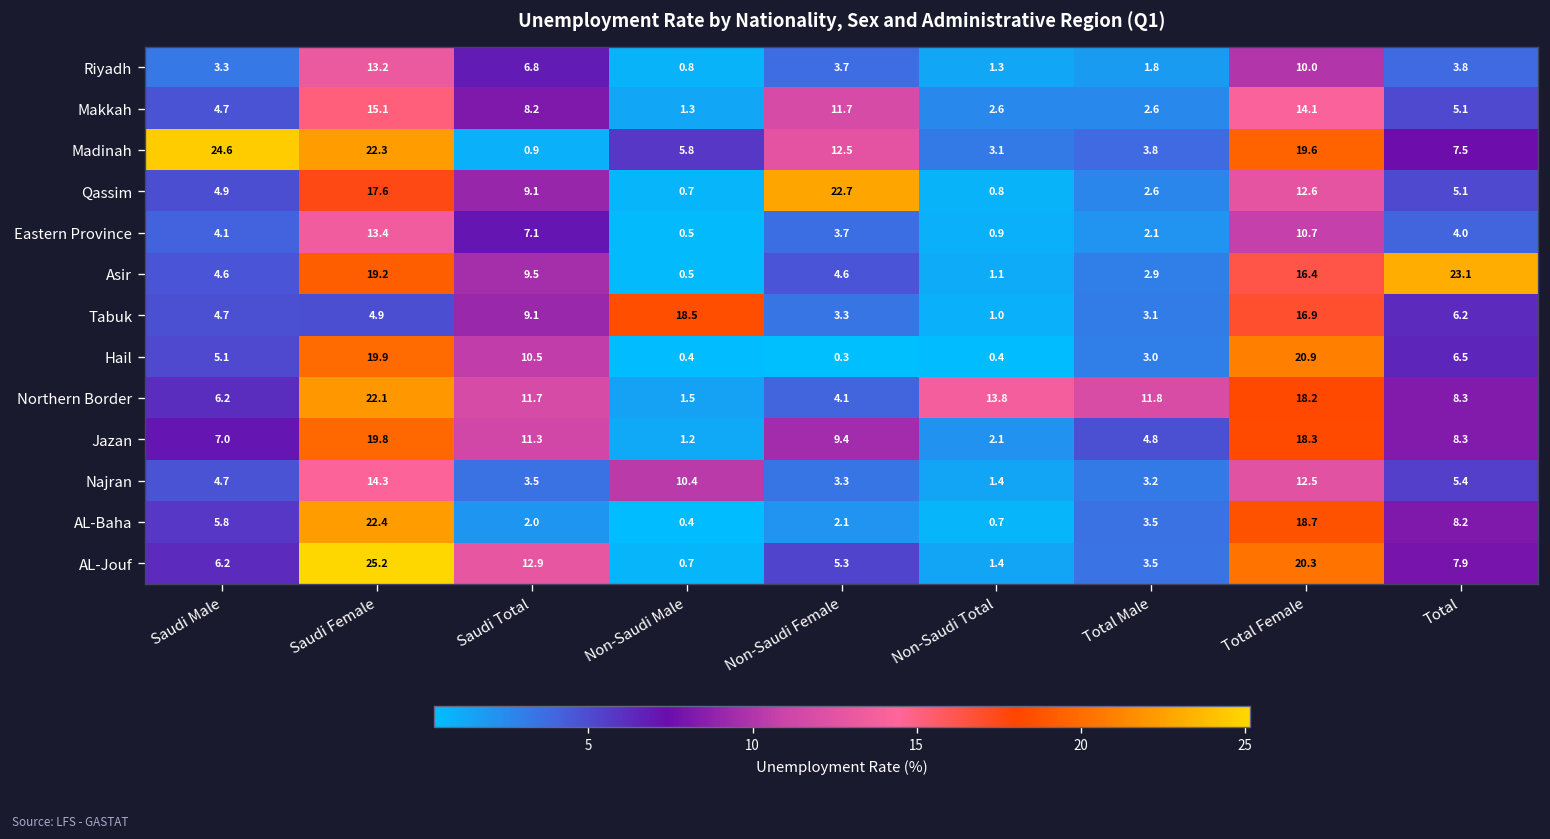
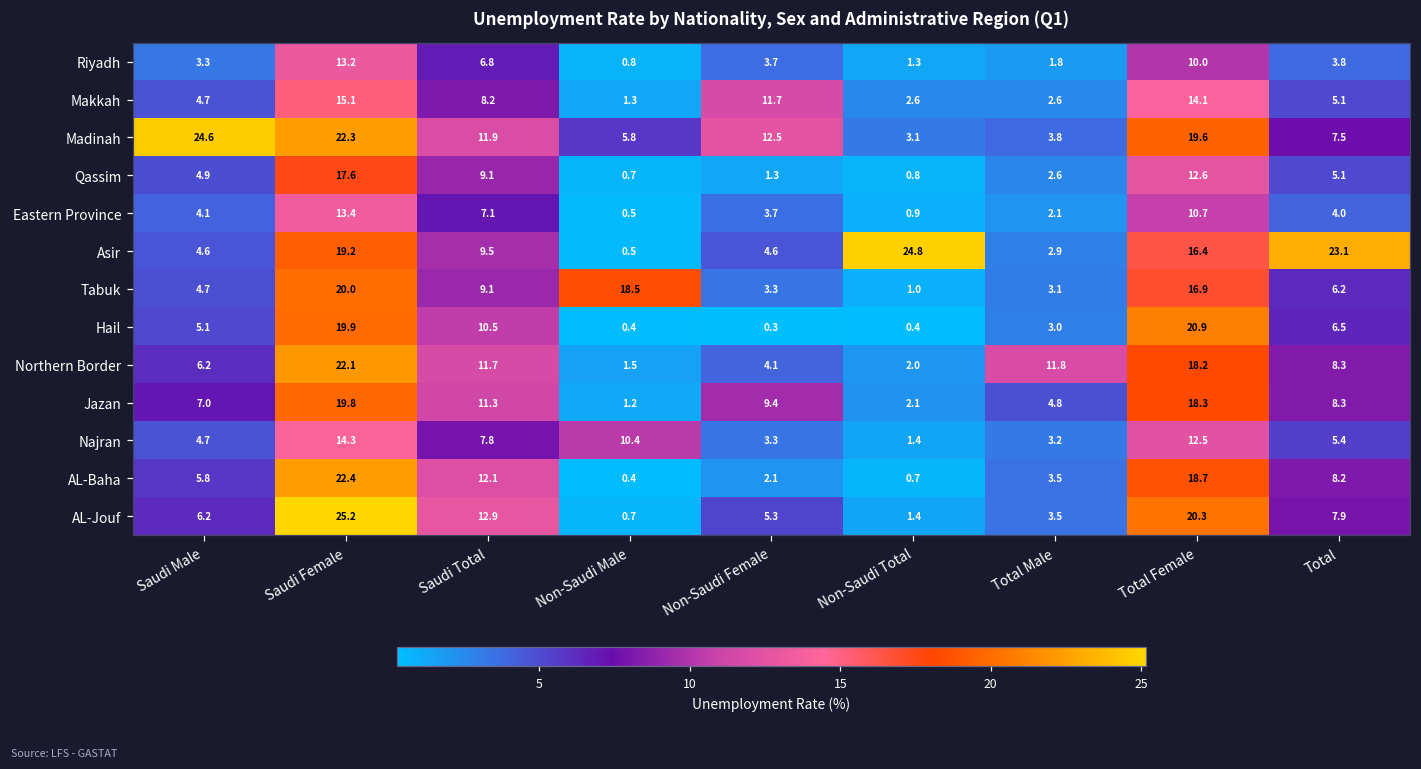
  {
    "Riyadh": {
      "Saudi Male": 3.3,
      "Saudi Female": 13.2,
      "Saudi Total": 6.8,
      "Non-Saudi Male": 0.8,
      "Non-Saudi Female": 3.7,
      "Non-Saudi Total": 1.3,
      "Total Male": 1.8,
      "Total Female": 10.0,
      "Total": 3.8
    },
    "Makkah": {
      "Saudi Male": 4.7,
      "Saudi Female": 15.1,
      "Saudi Total": 8.2,
      "Non-Saudi Male": 1.3,
      "Non-Saudi Female": 11.7,
      "Non-Saudi Total": 2.6,
      "Total Male": 2.6,
      "Total Female": 14.1,
      "Total": 5.1
    },
    "Madinah": {
      "Saudi Male": 24.6,
      "Saudi Female": 22.3,
-     "Saudi Total": 0.9,
+     "Saudi Total": 11.9,
      "Non-Saudi Male": 5.8,
      "Non-Saudi Female": 12.5,
      "Non-Saudi Total": 3.1,
      "Total Male": 3.8,
      "Total Female": 19.6,
      "Total": 7.5
    },
    "Qassim": {
      "Saudi Male": 4.9,
      "Saudi Female": 17.6,
      "Saudi Total": 9.1,
      "Non-Saudi Male": 0.7,
-     "Non-Saudi Female": 22.7,
+     "Non-Saudi Female": 1.3,
      "Non-Saudi Total": 0.8,
      "Total Male": 2.6,
      "Total Female": 12.6,
      "Total": 5.1
    },
    "Eastern Province": {
      "Saudi Male": 4.1,
      "Saudi Female": 13.4,
      "Saudi Total": 7.1,
      "Non-Saudi Male": 0.5,
      "Non-Saudi Female": 3.7,
      "Non-Saudi Total": 0.9,
      "Total Male": 2.1,
      "Total Female": 10.7,
      "Total": 4.0
    },
    "Asir": {
      "Saudi Male": 4.6,
      "Saudi Female": 19.2,
      "Saudi Total": 9.5,
      "Non-Saudi Male": 0.5,
      "Non-Saudi Female": 4.6,
-     "Non-Saudi Total": 1.1,
+     "Non-Saudi Total": 24.8,
      "Total Male": 2.9,
      "Total Female": 16.4,
      "Total": 23.1
    },
    "Tabuk": {
      "Saudi Male": 4.7,
-     "Saudi Female": 4.9,
+     "Saudi Female": 20.0,
      "Saudi Total": 9.1,
      "Non-Saudi Male": 18.5,
      "Non-Saudi Female": 3.3,
      "Non-Saudi Total": 1.0,
      "Total Male": 3.1,
      "Total Female": 16.9,
      "Total": 6.2
    },
    "Hail": {
      "Saudi Male": 5.1,
      "Saudi Female": 19.9,
      "Saudi Total": 10.5,
      "Non-Saudi Male": 0.4,
      "Non-Saudi Female": 0.3,
      "Non-Saudi Total": 0.4,
      "Total Male": 3.0,
      "Total Female": 20.9,
      "Total": 6.5
    },
    "Northern Border": {
      "Saudi Male": 6.2,
      "Saudi Female": 22.1,
      "Saudi Total": 11.7,
      "Non-Saudi Male": 1.5,
      "Non-Saudi Female": 4.1,
-     "Non-Saudi Total": 13.8,
+     "Non-Saudi Total": 2.0,
      "Total Male": 11.8,
      "Total Female": 18.2,
      "Total": 8.3
    },
    "Jazan": {
      "Saudi Male": 7.0,
      "Saudi Female": 19.8,
      "Saudi Total": 11.3,
      "Non-Saudi Male": 1.2,
      "Non-Saudi Female": 9.4,
      "Non-Saudi Total": 2.1,
      "Total Male": 4.8,
      "Total Female": 18.3,
      "Total": 8.3
    },
    "Najran": {
      "Saudi Male": 4.7,
      "Saudi Female": 14.3,
-     "Saudi Total": 3.5,
+     "Saudi Total": 7.8,
      "Non-Saudi Male": 10.4,
      "Non-Saudi Female": 3.3,
      "Non-Saudi Total": 1.4,
      "Total Male": 3.2,
      "Total Female": 12.5,
      "Total": 5.4
    },
    "AL-Baha": {
      "Saudi Male": 5.8,
      "Saudi Female": 22.4,
-     "Saudi Total": 2.0,
+     "Saudi Total": 12.1,
      "Non-Saudi Male": 0.4,
      "Non-Saudi Female": 2.1,
      "Non-Saudi Total": 0.7,
      "Total Male": 3.5,
      "Total Female": 18.7,
      "Total": 8.2
    },
    "AL-Jouf": {
      "Saudi Male": 6.2,
      "Saudi Female": 25.2,
      "Saudi Total": 12.9,
      "Non-Saudi Male": 0.7,
      "Non-Saudi Female": 5.3,
      "Non-Saudi Total": 1.4,
      "Total Male": 3.5,
      "Total Female": 20.3,
      "Total": 7.9
    }
  }
